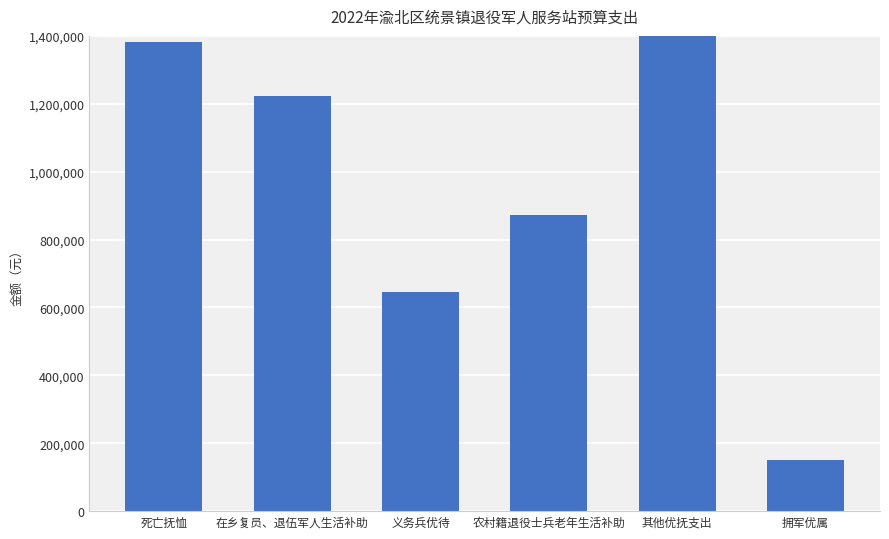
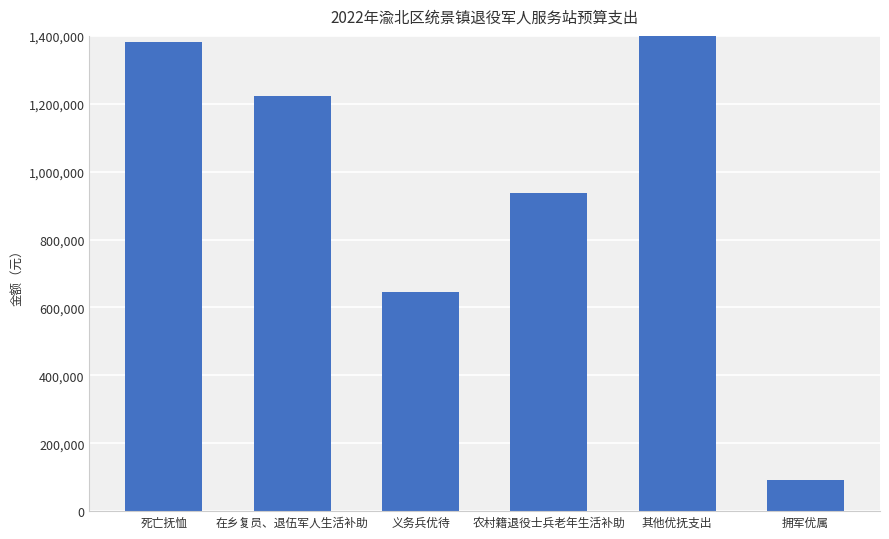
  {
    "死亡抚恤": "1,380,000",
    "在乡复员、退伍军人生活补助": "1,220,000",
    "义务兵优待": "650,000",
-   "农村籍退役士兵老年生活补助": "870,000",
-   "拥军优属": "150,000"
+   "农村籍退役士兵老年生活补助": "940,000",
+   "拥军优属": "90,000"
  }
